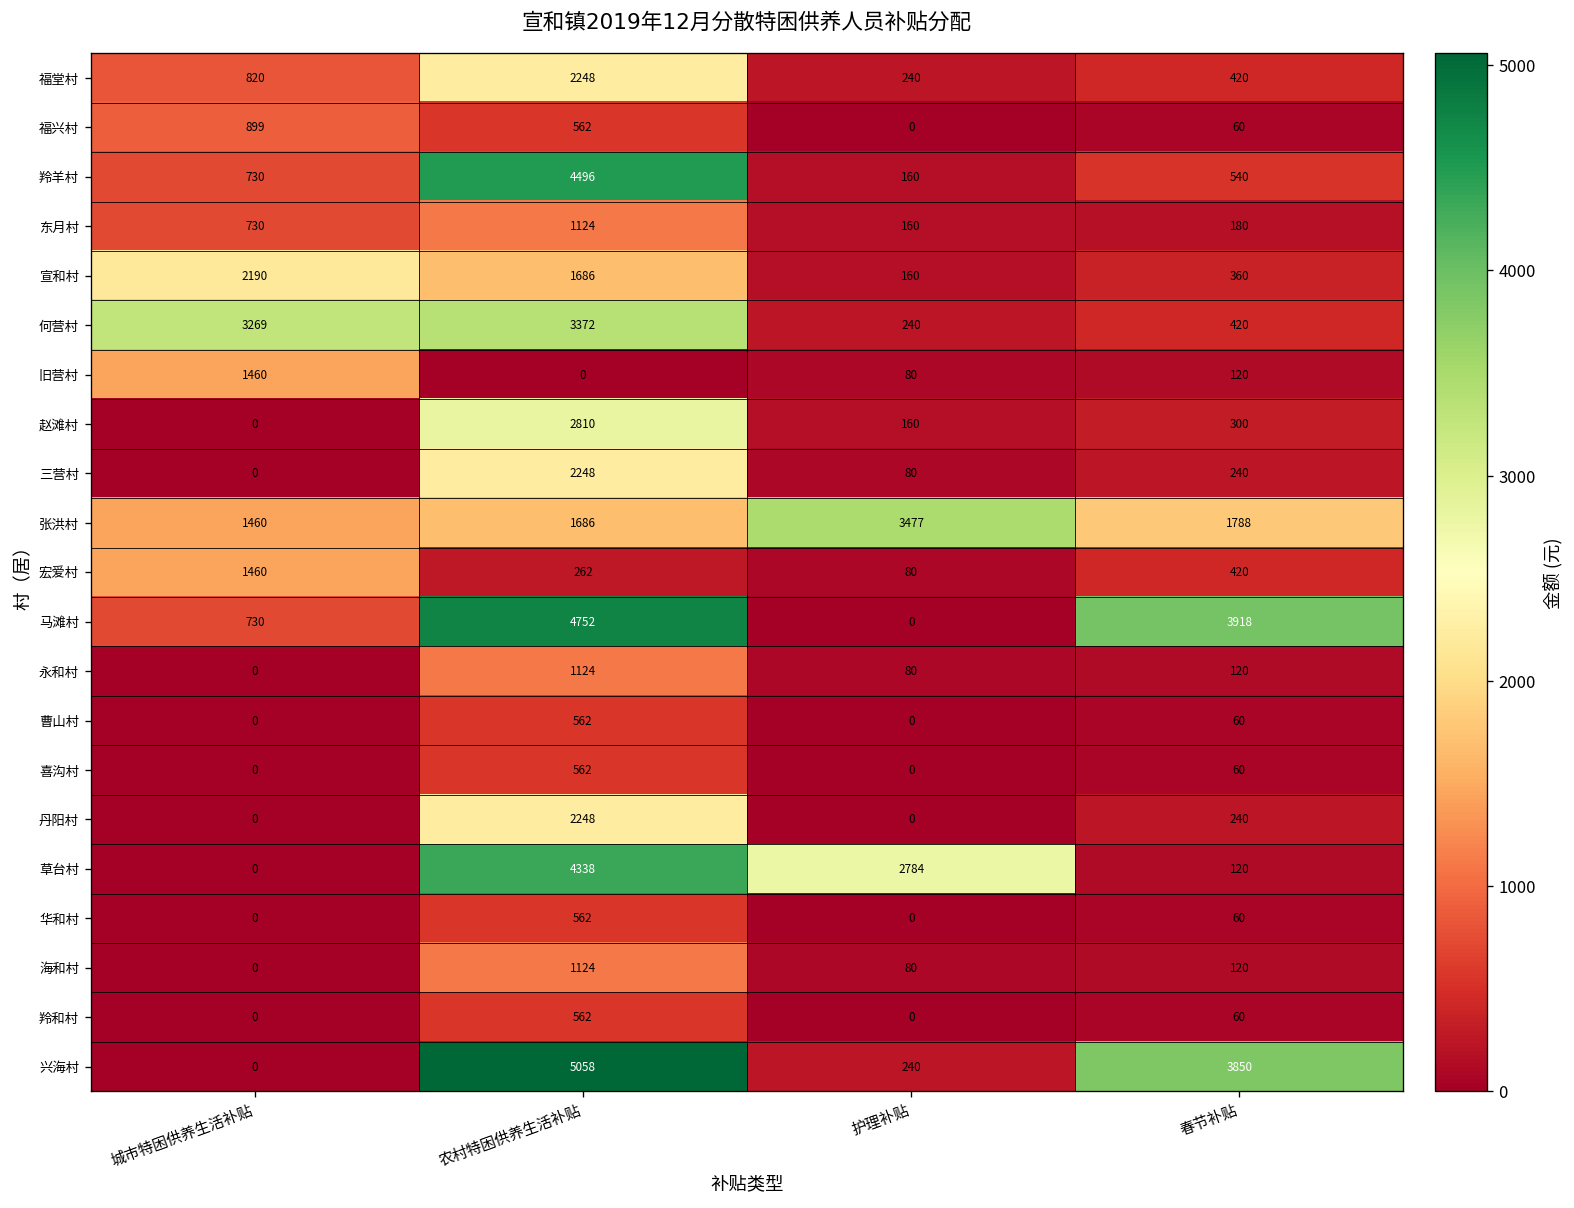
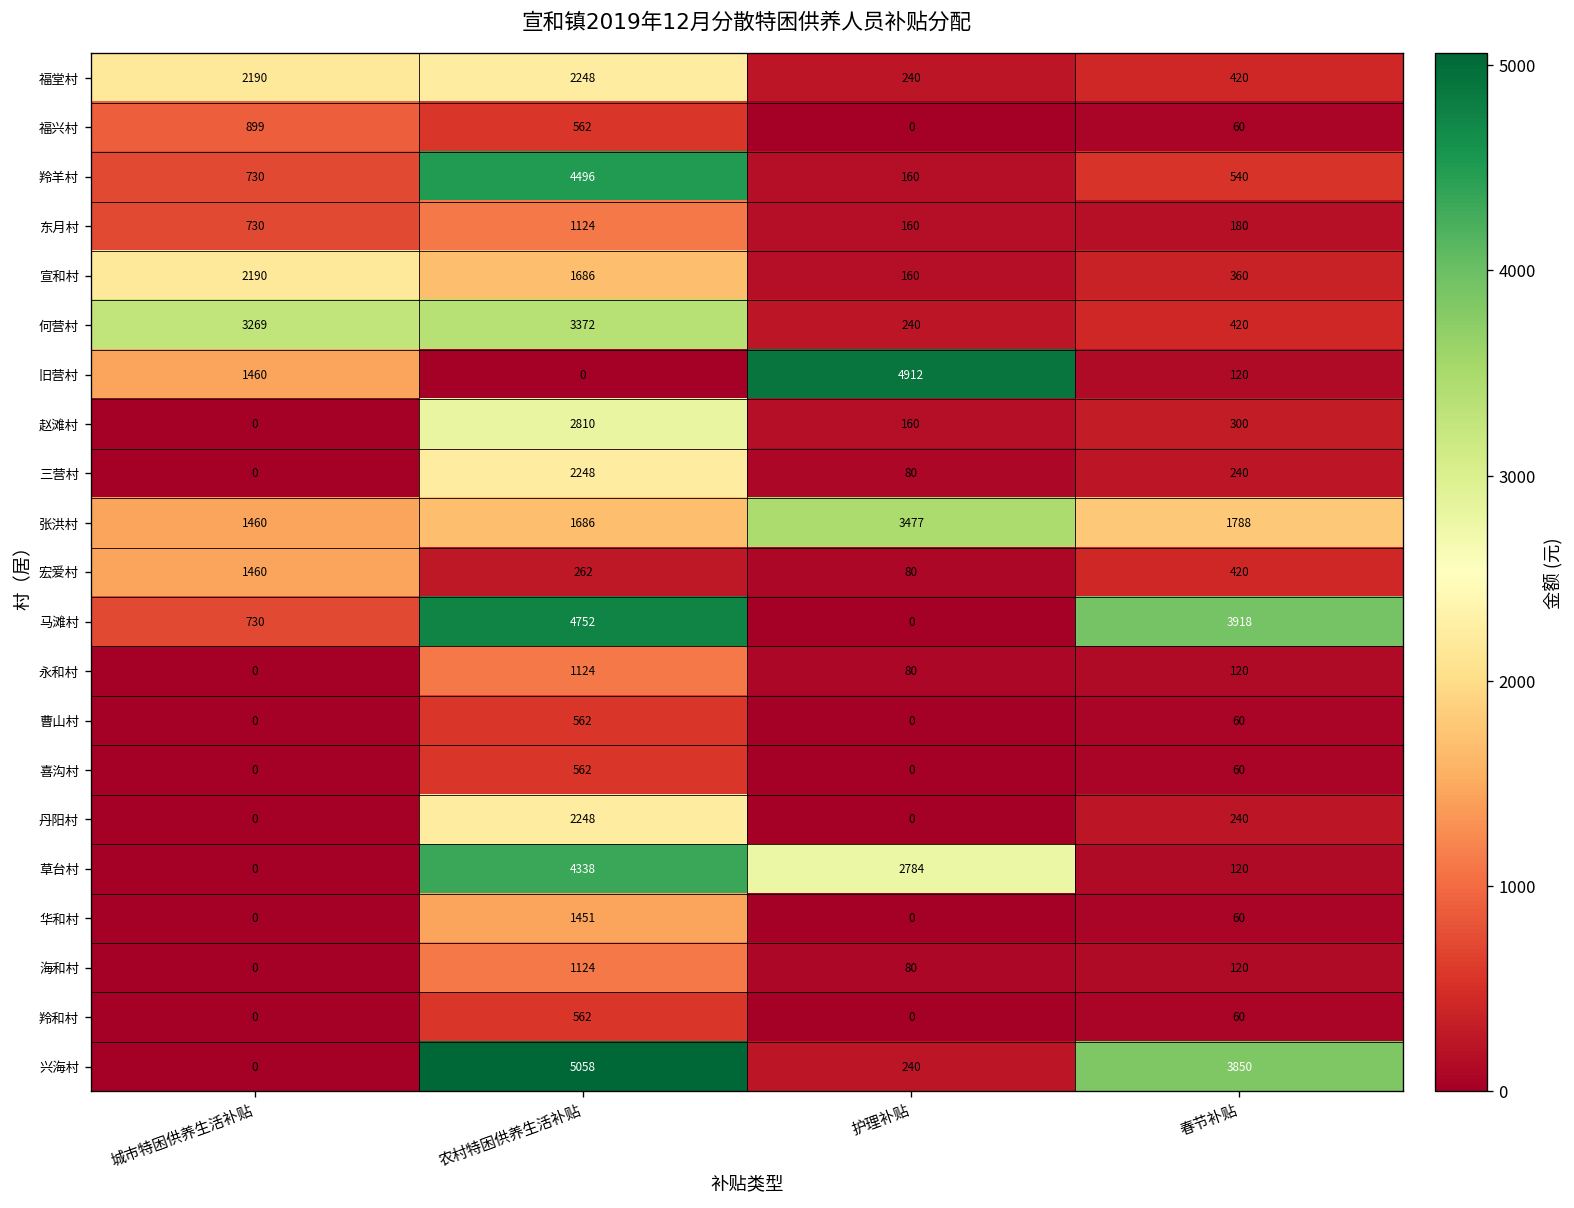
  {
    "福堂村": {
-     "城市特困供养生活补贴": 820,
+     "城市特困供养生活补贴": 2190,
      "农村特困供养生活补贴": 2248,
      "护理补贴": 240,
      "春节补贴": 420
    },
    "福兴村": {
      "城市特困供养生活补贴": 899,
      "农村特困供养生活补贴": 562,
      "护理补贴": 0,
      "春节补贴": 60
    },
    "羚羊村": {
      "城市特困供养生活补贴": 730,
      "农村特困供养生活补贴": 4496,
      "护理补贴": 160,
      "春节补贴": 540
    },
    "东月村": {
      "城市特困供养生活补贴": 730,
      "农村特困供养生活补贴": 1124,
      "护理补贴": 160,
      "春节补贴": 180
    },
    "宣和村": {
      "城市特困供养生活补贴": 2190,
      "农村特困供养生活补贴": 1686,
      "护理补贴": 160,
      "春节补贴": 360
    },
    "何营村": {
      "城市特困供养生活补贴": 3269,
      "农村特困供养生活补贴": 3372,
      "护理补贴": 240,
      "春节补贴": 420
    },
    "旧营村": {
      "城市特困供养生活补贴": 1460,
      "农村特困供养生活补贴": 0,
-     "护理补贴": 80,
+     "护理补贴": 4912,
      "春节补贴": 120
    },
    "赵滩村": {
      "城市特困供养生活补贴": 0,
      "农村特困供养生活补贴": 2810,
      "护理补贴": 160,
      "春节补贴": 300
    },
    "三营村": {
      "城市特困供养生活补贴": 0,
      "农村特困供养生活补贴": 2248,
      "护理补贴": 80,
      "春节补贴": 240
    },
    "张洪村": {
      "城市特困供养生活补贴": 1460,
      "农村特困供养生活补贴": 1686,
      "护理补贴": 3477,
      "春节补贴": 1788
    },
    "宏爱村": {
      "城市特困供养生活补贴": 1460,
      "农村特困供养生活补贴": 262,
      "护理补贴": 80,
      "春节补贴": 420
    },
    "马滩村": {
      "城市特困供养生活补贴": 730,
      "农村特困供养生活补贴": 4752,
      "护理补贴": 0,
      "春节补贴": 3918
    },
    "永和村": {
      "城市特困供养生活补贴": 0,
      "农村特困供养生活补贴": 1124,
      "护理补贴": 80,
      "春节补贴": 120
    },
    "曹山村": {
      "城市特困供养生活补贴": 0,
      "农村特困供养生活补贴": 562,
      "护理补贴": 0,
      "春节补贴": 60
    },
    "喜沟村": {
      "城市特困供养生活补贴": 0,
      "农村特困供养生活补贴": 562,
      "护理补贴": 0,
      "春节补贴": 60
    },
    "丹阳村": {
      "城市特困供养生活补贴": 0,
      "农村特困供养生活补贴": 2248,
      "护理补贴": 0,
      "春节补贴": 240
    },
    "草台村": {
      "城市特困供养生活补贴": 0,
      "农村特困供养生活补贴": 4338,
      "护理补贴": 2784,
      "春节补贴": 120
    },
    "华和村": {
      "城市特困供养生活补贴": 0,
-     "农村特困供养生活补贴": 562,
+     "农村特困供养生活补贴": 1451,
      "护理补贴": 0,
      "春节补贴": 60
    },
    "海和村": {
      "城市特困供养生活补贴": 0,
      "农村特困供养生活补贴": 1124,
      "护理补贴": 80,
      "春节补贴": 120
    },
    "羚和村": {
      "城市特困供养生活补贴": 0,
      "农村特困供养生活补贴": 562,
      "护理补贴": 0,
      "春节补贴": 60
    },
    "兴海村": {
      "城市特困供养生活补贴": 0,
      "农村特困供养生活补贴": 5058,
      "护理补贴": 240,
      "春节补贴": 3850
    }
  }
